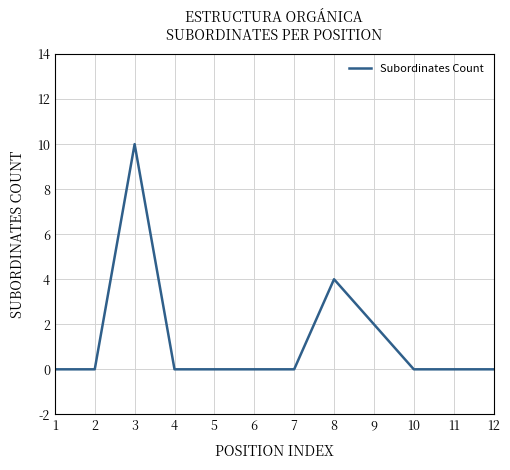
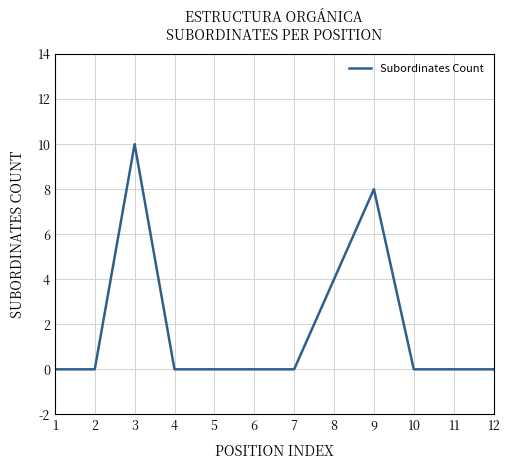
  {
    "1": 0,
    "2": 0,
    "3": 10,
    "4": 0,
    "5": 0,
    "6": 0,
    "7": 0,
    "8": 4,
-   "9": 2,
+   "9": 8,
    "10": 0,
    "11": 0,
    "12": 0
  }
